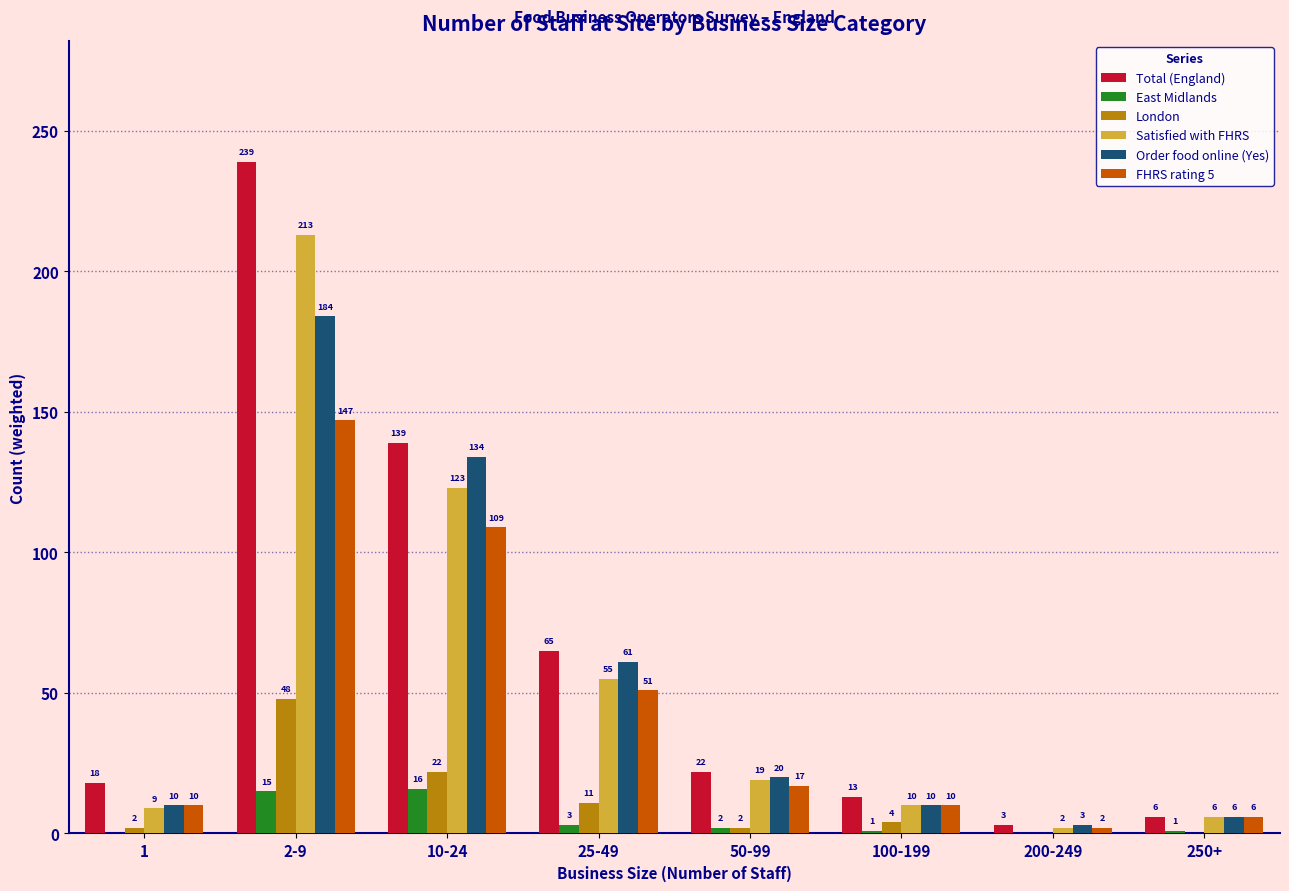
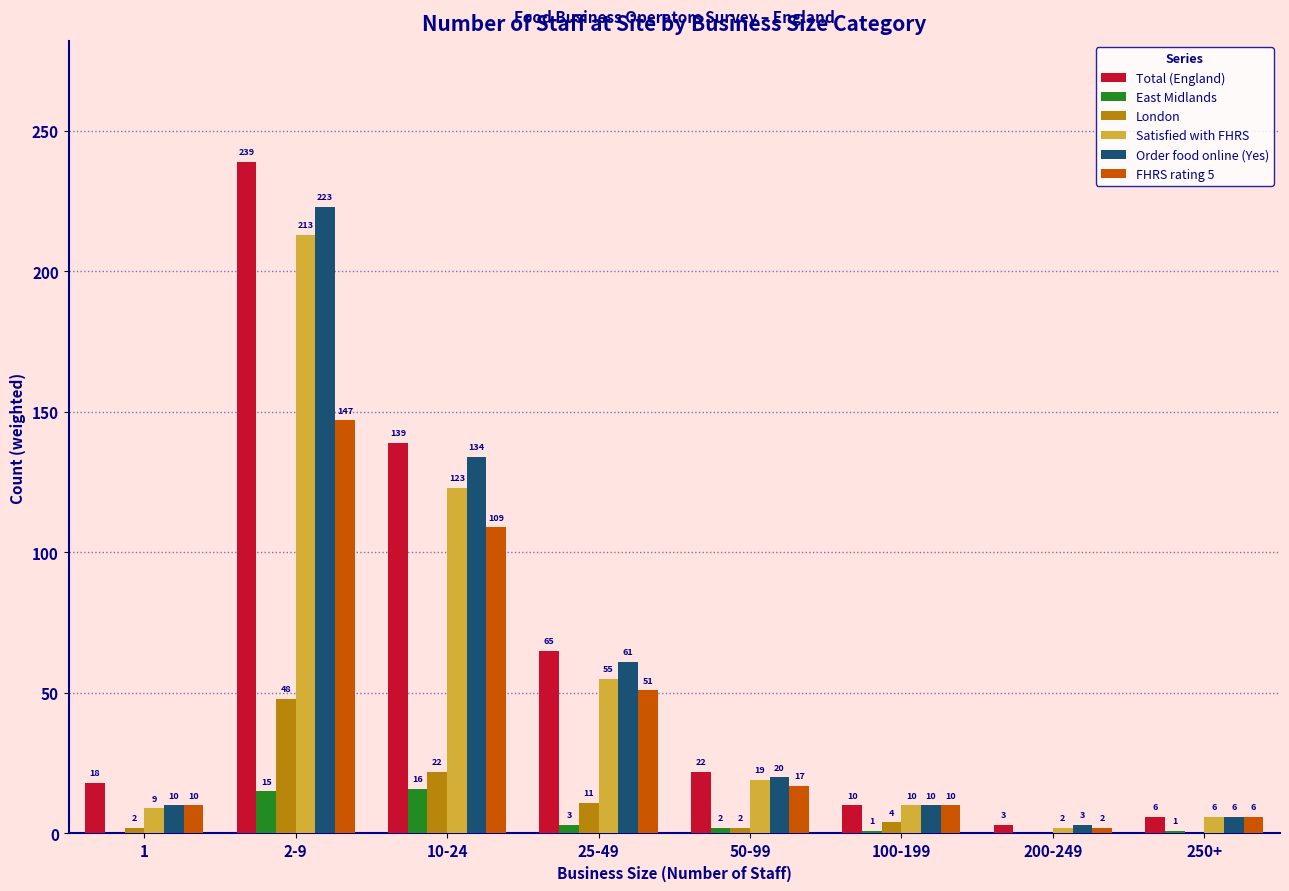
  {
    "Total (England)": {
      "1": 18,
      "2-9": 239,
      "10-24": 139,
      "25-49": 65,
      "50-99": 22,
-     "100-199": 13,
+     "100-199": 10,
      "200-249": 3,
      "250+": 6
    },
    "East Midlands": {
      "2-9": 15,
      "10-24": 16,
      "25-49": 3,
      "50-99": 2,
      "100-199": 1,
      "250+": 1
    },
    "Satisfied with FHRS": {
      "1": 9,
      "2-9": 213,
      "10-24": 123,
      "25-49": 55,
      "50-99": 19,
      "100-199": 10,
      "200-249": 2,
      "250+": 6
    },
    "Order food online (Yes)": {
      "1": 10,
-     "2-9": 184,
+     "2-9": 223,
      "10-24": 134,
      "25-49": 61,
      "50-99": 20,
      "100-199": 10,
      "200-249": 3,
      "250+": 6
    }
  }
